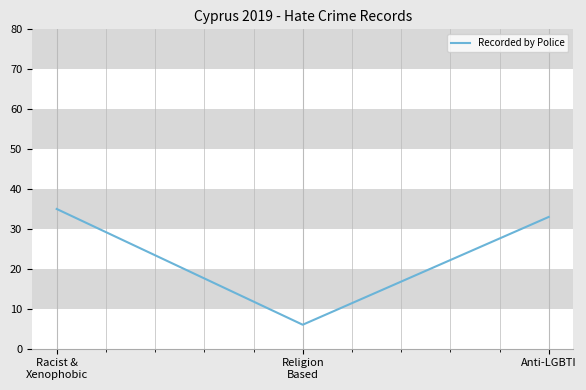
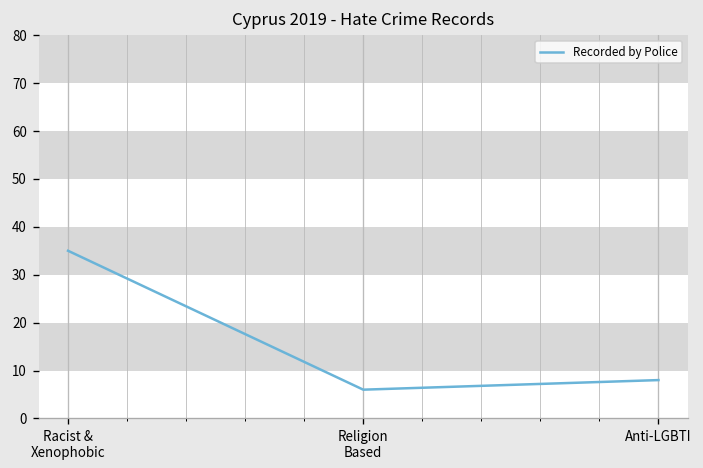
  {
    "Racist & Xenophobic": 35,
    "Religion Based": 6,
-   "Anti-LGBTI": 33
+   "Anti-LGBTI": 8
  }
